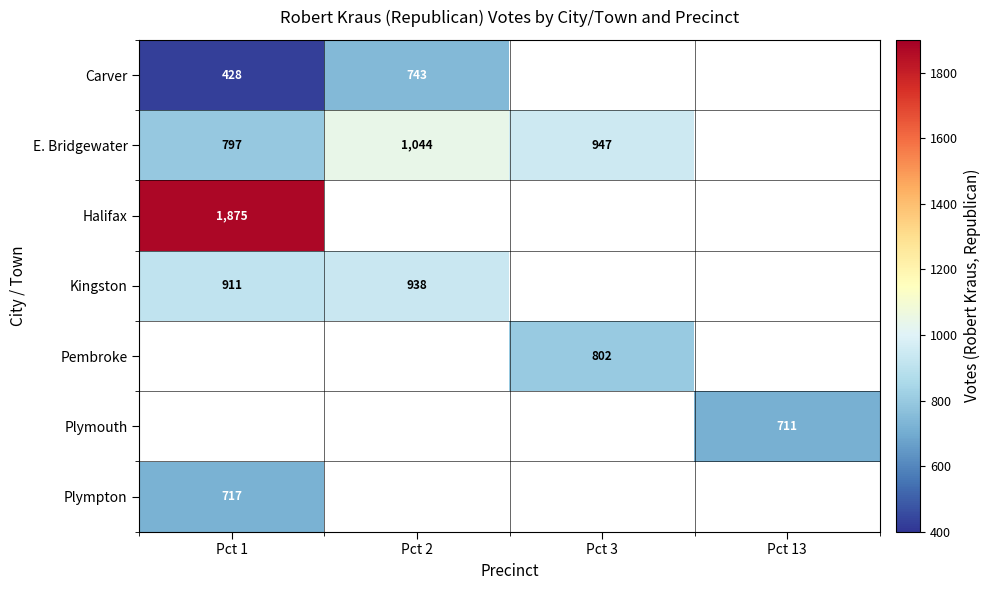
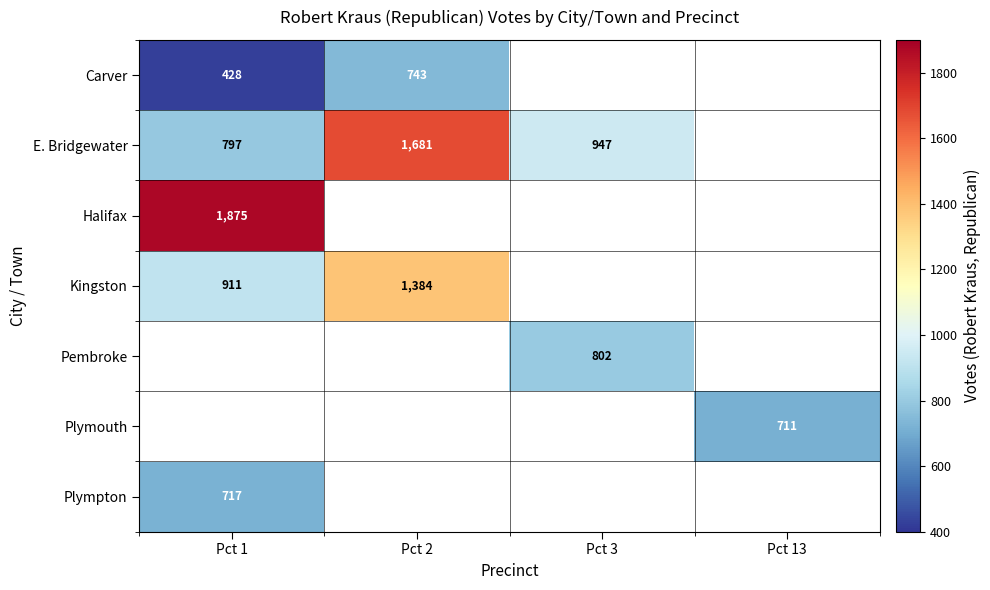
  {
    "Carver": {
      "Pct 1": "428",
      "Pct 2": "743"
    },
    "E. Bridgewater": {
      "Pct 1": "797",
-     "Pct 2": "1,044",
+     "Pct 2": "1,681",
      "Pct 3": "947"
    },
    "Halifax": {
      "Pct 1": "1,875"
    },
    "Kingston": {
      "Pct 1": "911",
-     "Pct 2": "938"
+     "Pct 2": "1,384"
    },
    "Pembroke": {
      "Pct 3": "802"
    },
    "Plymouth": {
      "Pct 13": "711"
    },
    "Plympton": {
      "Pct 1": "717"
    }
  }
